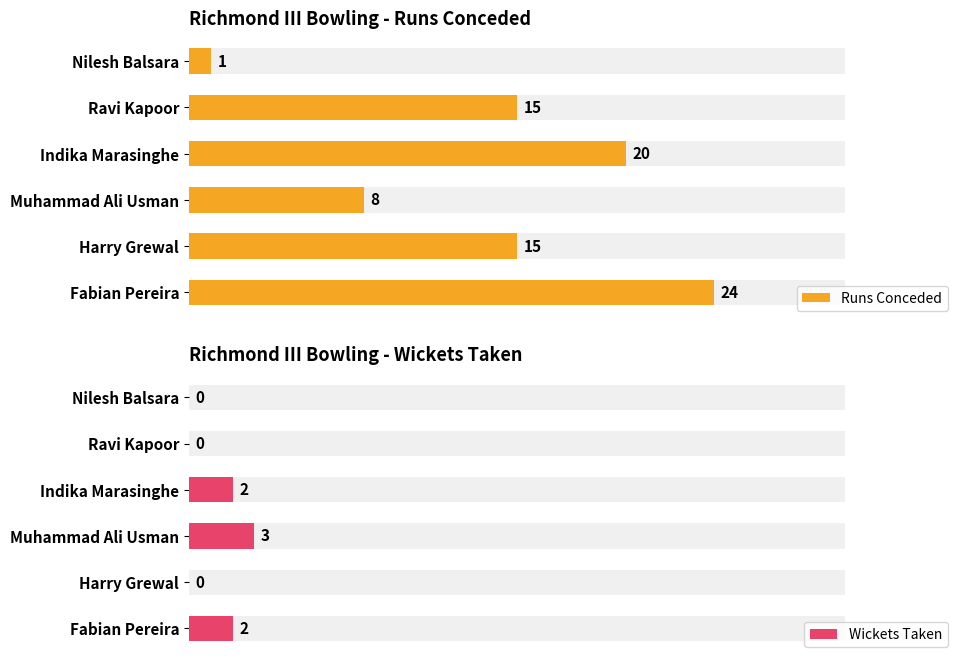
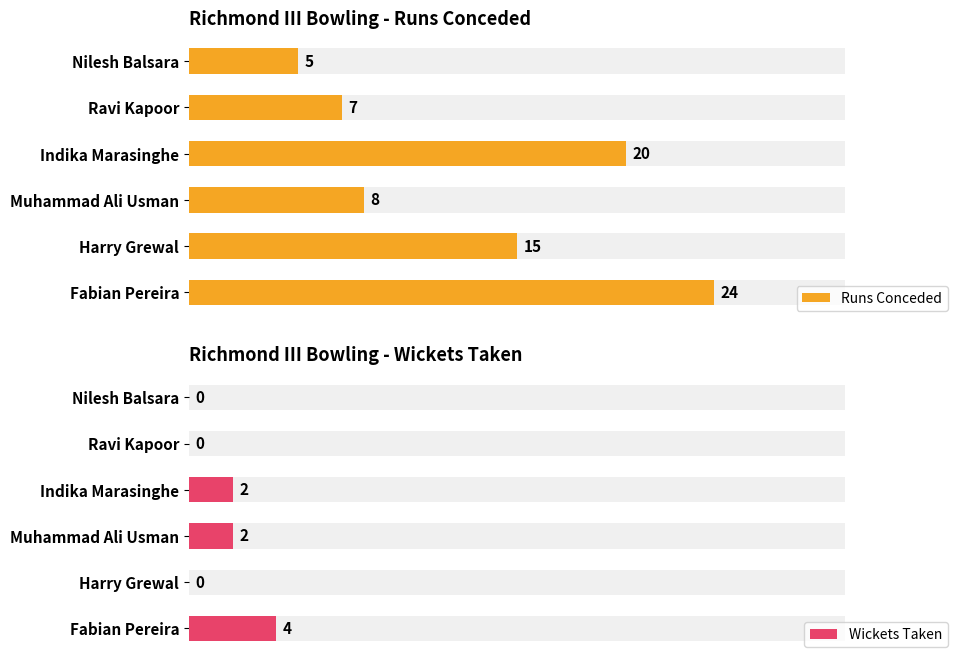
  {
    "Richmond III Bowling - Runs Conceded": {
      "Runs Conceded": {
-       "Nilesh Balsara": 1,
-       "Ravi Kapoor": 15
+       "Nilesh Balsara": 5,
+       "Ravi Kapoor": 7
      }
    },
    "Richmond III Bowling - Wickets Taken": {
      "Wickets Taken": {
        "Nilesh Balsara": 0,
        "Ravi Kapoor": 0,
-       "Muhammad Ali Usman": 3,
+       "Muhammad Ali Usman": 2,
        "Harry Grewal": 0,
-       "Fabian Pereira": 2
+       "Fabian Pereira": 4
      }
    }
  }
